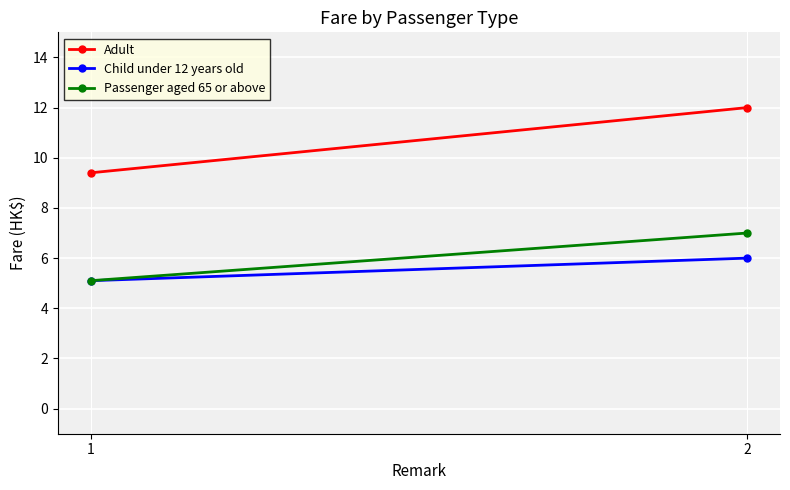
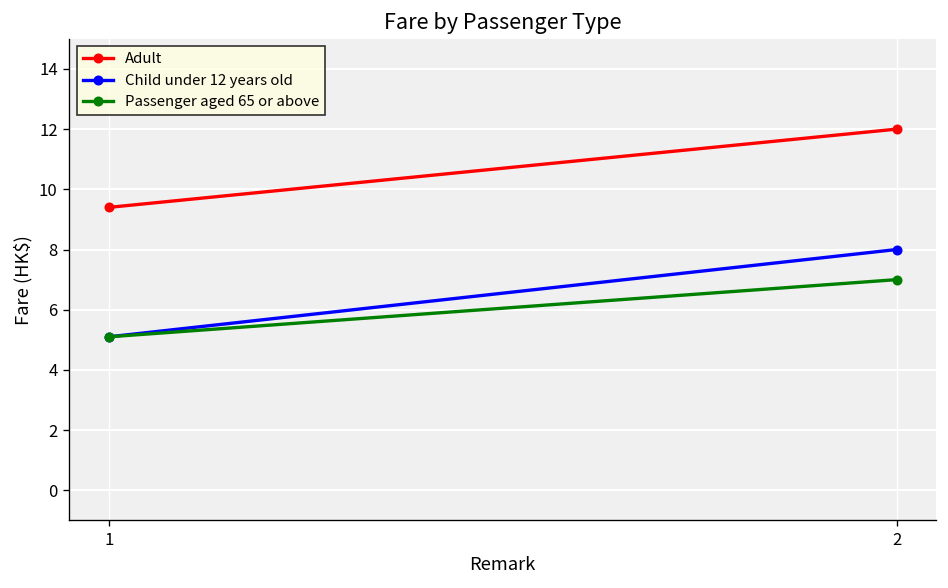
  {
    "Adult": {
      "1": 9.4,
      "2": 12
    },
    "Child under 12 years old": {
-     "2": 6
+     "2": 8
    },
    "Passenger aged 65 or above": {
      "2": 7
    }
  }
